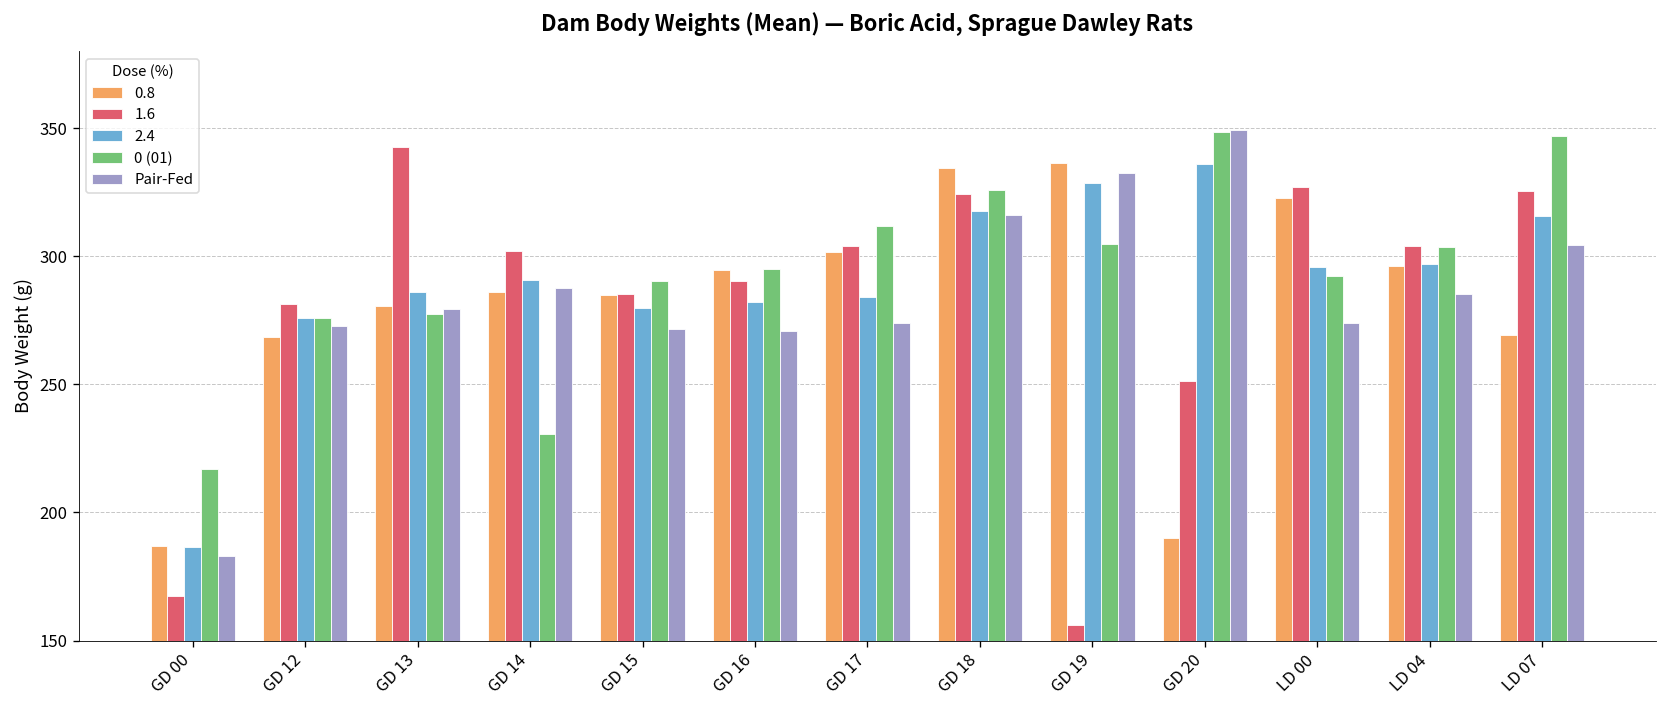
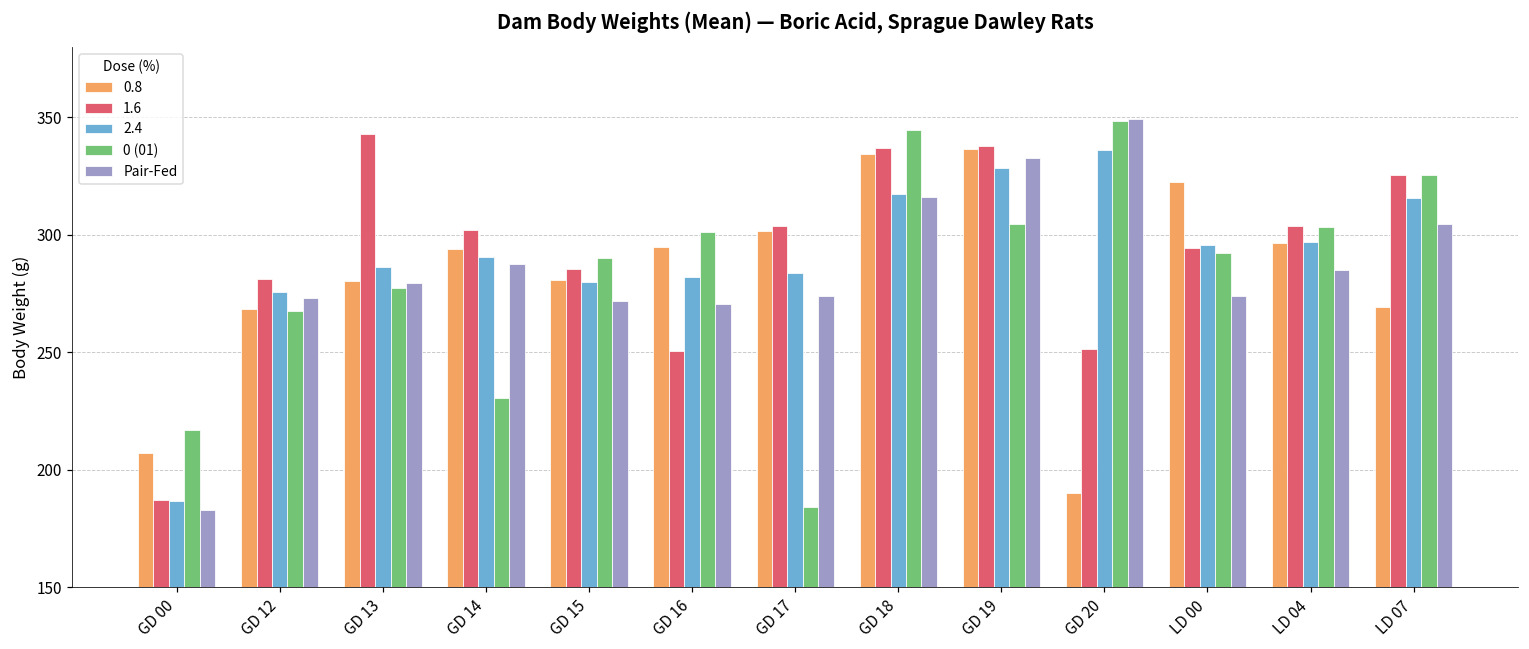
  {
    "0.8": {
-     "GD 00": 187,
+     "GD 00": 207,
      "GD 12": 268,
      "GD 13": 281,
-     "GD 14": 286,
-     "GD 15": 285,
+     "GD 14": 294,
+     "GD 15": 281,
      "GD 16": 295,
      "GD 17": 302,
      "GD 18": 334,
      "GD 19": 337,
      "GD 20": 190,
      "LD 00": 323,
      "LD 04": 296,
      "LD 07": 269
    },
    "1.6": {
-     "GD 00": 167,
+     "GD 00": 187,
      "GD 12": 281,
      "GD 13": 343,
      "GD 14": 302,
      "GD 15": 285,
-     "GD 16": 290,
+     "GD 16": 250,
      "GD 17": 304,
-     "GD 18": 324,
-     "GD 19": 156,
+     "GD 18": 337,
+     "GD 19": 338,
      "GD 20": 251,
-     "LD 00": 327,
+     "LD 00": 294,
      "LD 04": 304,
      "LD 07": 325
    },
    "0 (01)": {
      "GD 00": 217,
-     "GD 12": 276,
+     "GD 12": 267,
      "GD 13": 277,
      "GD 14": 231,
      "GD 15": 290,
-     "GD 16": 295,
-     "GD 17": 312,
-     "GD 18": 326,
+     "GD 16": 301,
+     "GD 17": 184,
+     "GD 18": 345,
      "GD 19": 305,
      "GD 20": 348,
      "LD 00": 292,
      "LD 04": 304,
-     "LD 07": 347
+     "LD 07": 325
    }
  }
